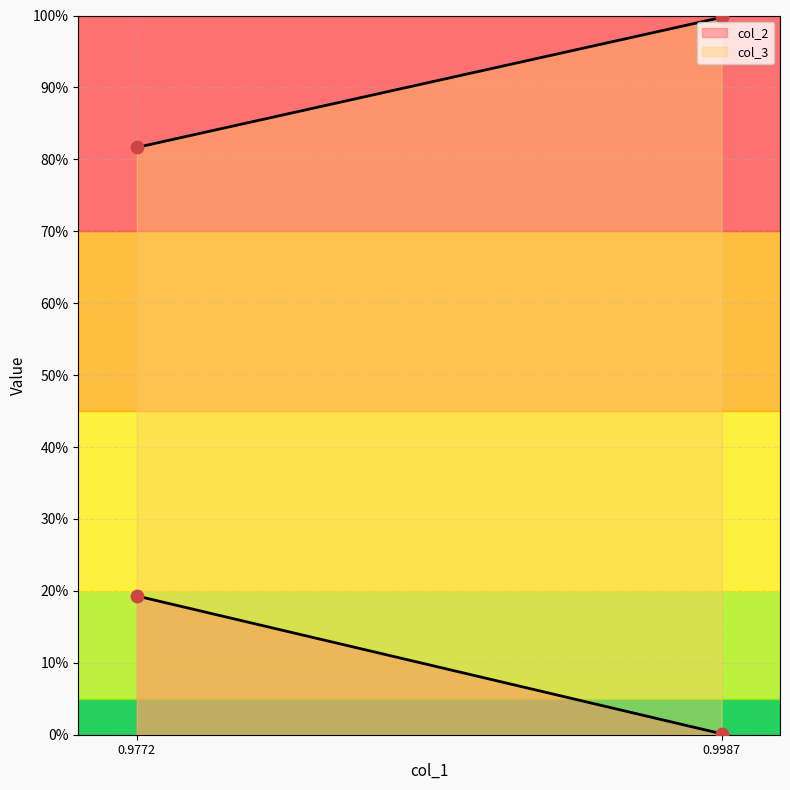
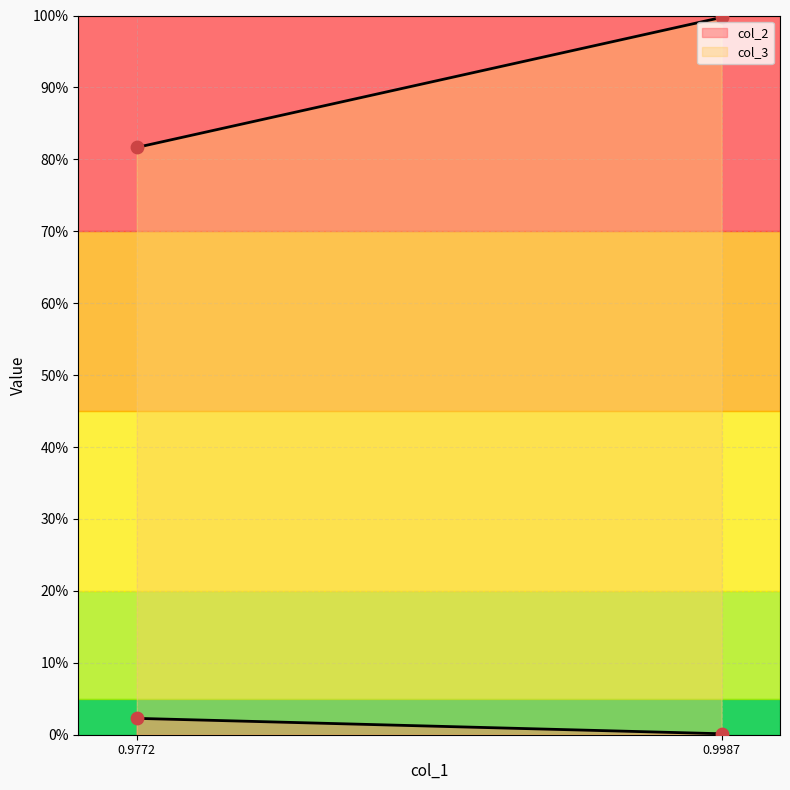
  {
    "col_2": {
-     "0.9772": "19%",
+     "0.9772": "2%",
      "0.9987": "0%"
    },
    "col_3": {
      "0.9772": "82%",
      "0.9987": "100%"
    }
  }
